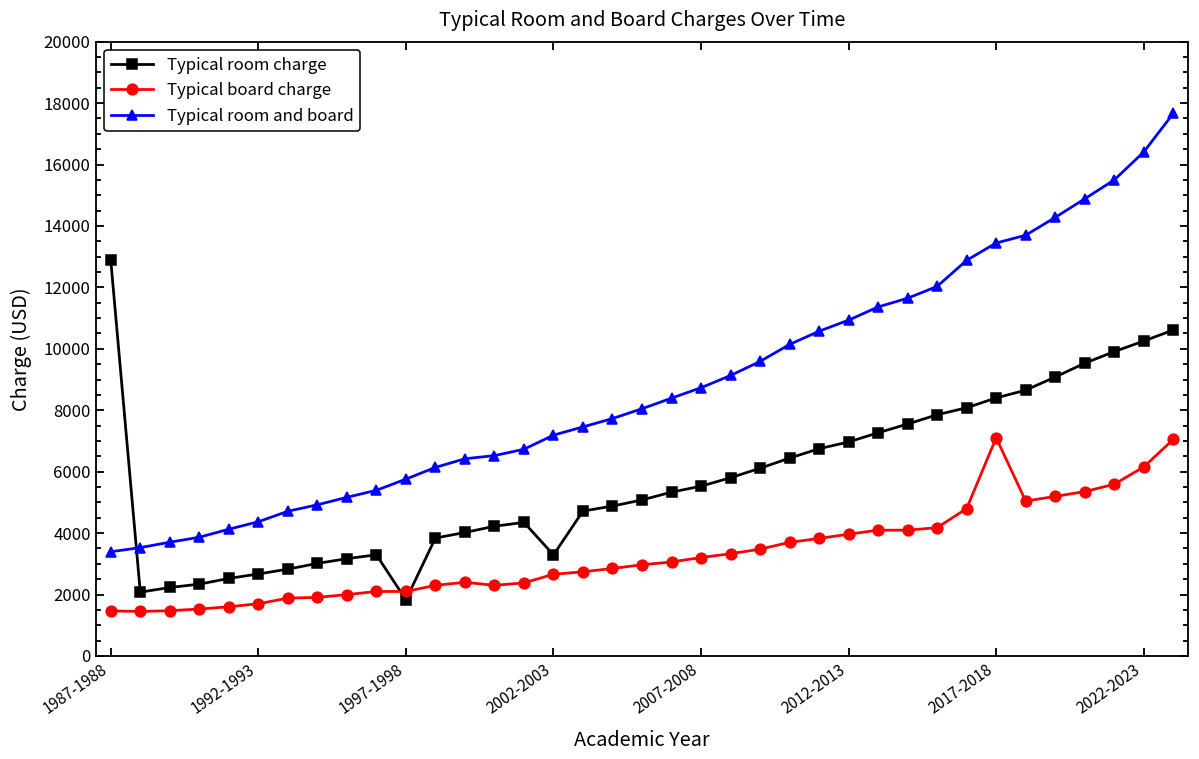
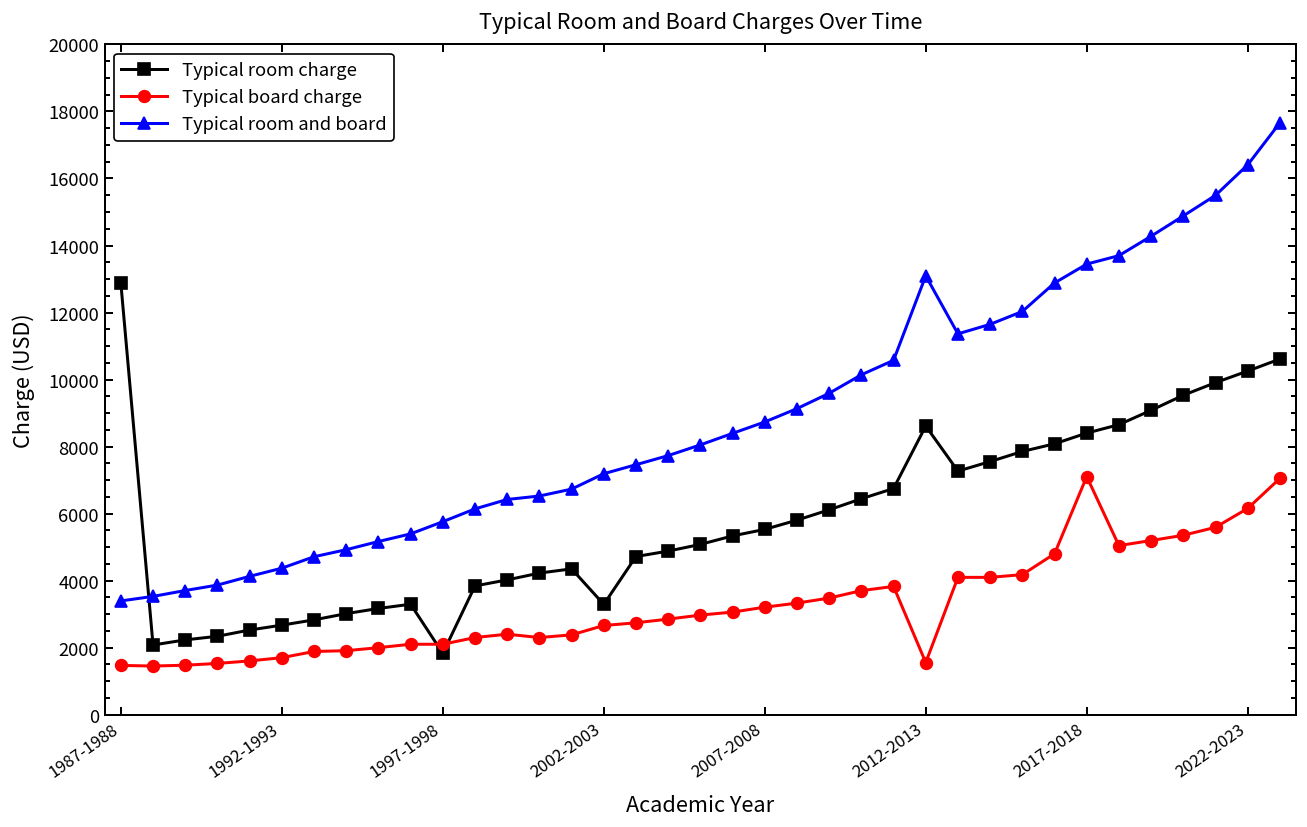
  {
    "Typical room charge": {
      "1987-1988": 12900,
      "1992-1993": 2700,
      "1997-1998": 1800,
      "2002-2003": 3300,
      "2007-2008": 5500,
-     "2012-2013": 7000,
+     "2012-2013": 8600,
      "2017-2018": 8400,
      "2022-2023": 10300
    },
    "Typical board charge": {
      "1987-1988": 1500,
      "1992-1993": 1700,
      "1997-1998": 2100,
      "2002-2003": 2700,
      "2007-2008": 3200,
-     "2012-2013": 4000,
+     "2012-2013": 1600,
      "2017-2018": 7100,
      "2022-2023": 6200
    },
    "Typical room and board": {
      "1987-1988": 3400,
      "1992-1993": 4400,
      "1997-1998": 5800,
      "2002-2003": 7200,
      "2007-2008": 8700,
-     "2012-2013": 10900,
+     "2012-2013": 13100,
      "2017-2018": 13400,
      "2022-2023": 16400
    }
  }
